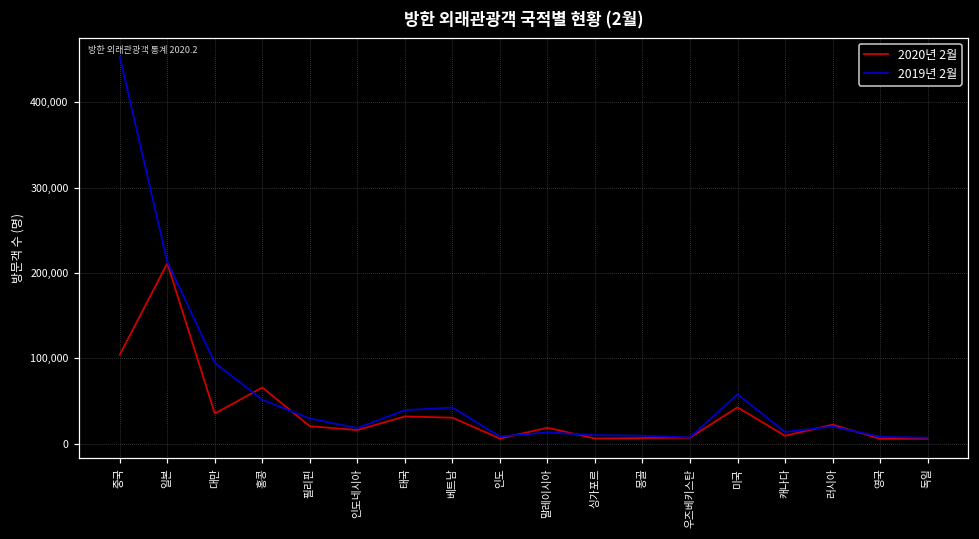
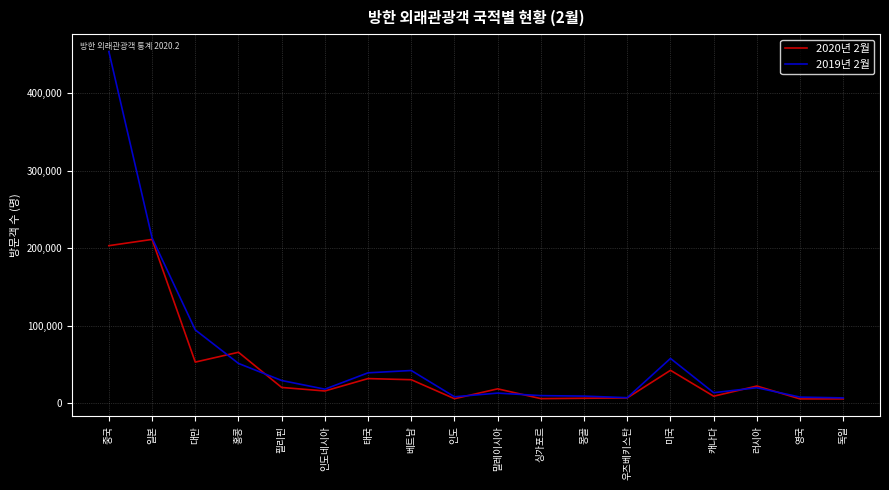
  {
    "2020년 2월": {
-     "중국": "100,000",
-     "대만": "40,000",
+     "중국": "200,000",
+     "대만": "50,000",
      "홍콩": "70,000",
      "필리핀": "20,000",
      "태국": "30,000",
      "베트남": "30,000",
      "말레이시아": "20,000",
      "싱가포르": "10,000",
      "미국": "40,000",
      "캐나다": "10,000"
    },
    "2019년 2월": {
      "대만": "90,000",
      "홍콩": "50,000",
      "필리핀": "30,000",
      "태국": "40,000",
      "베트남": "40,000",
      "말레이시아": "10,000",
      "싱가포르": "10,000",
      "미국": "60,000",
      "캐나다": "10,000"
    }
  }
